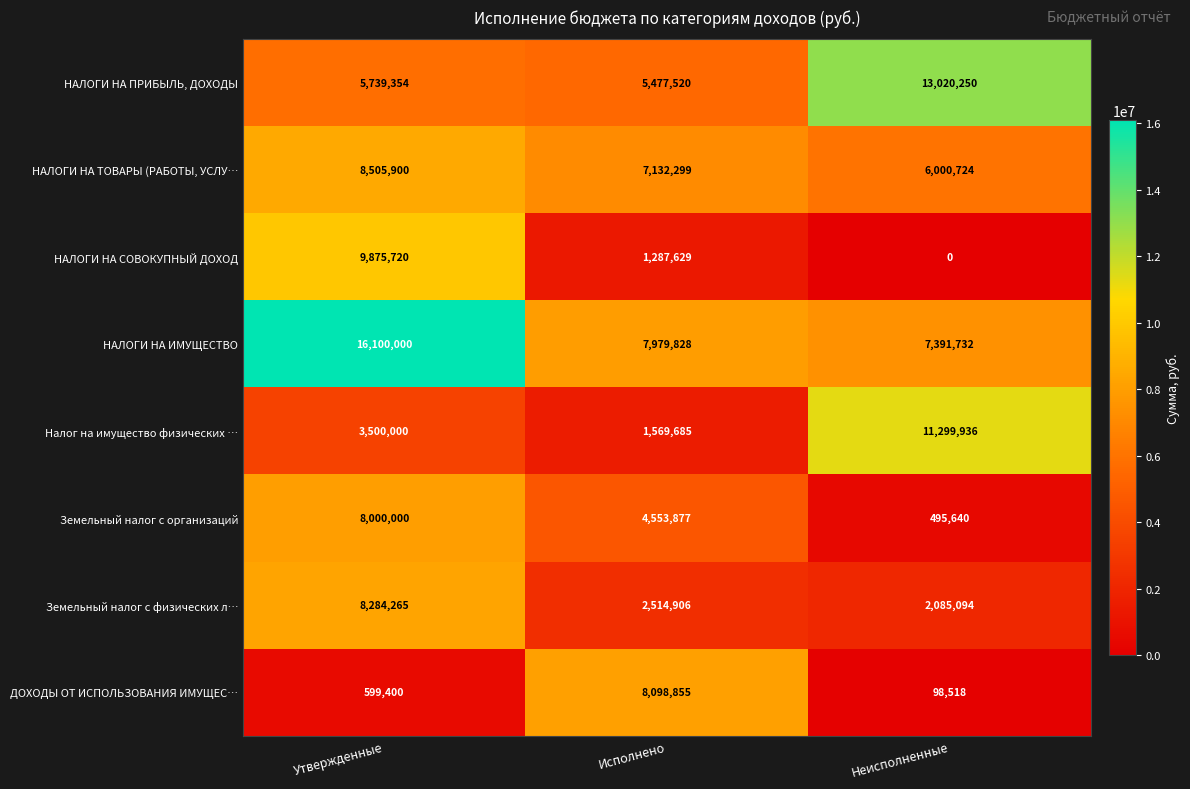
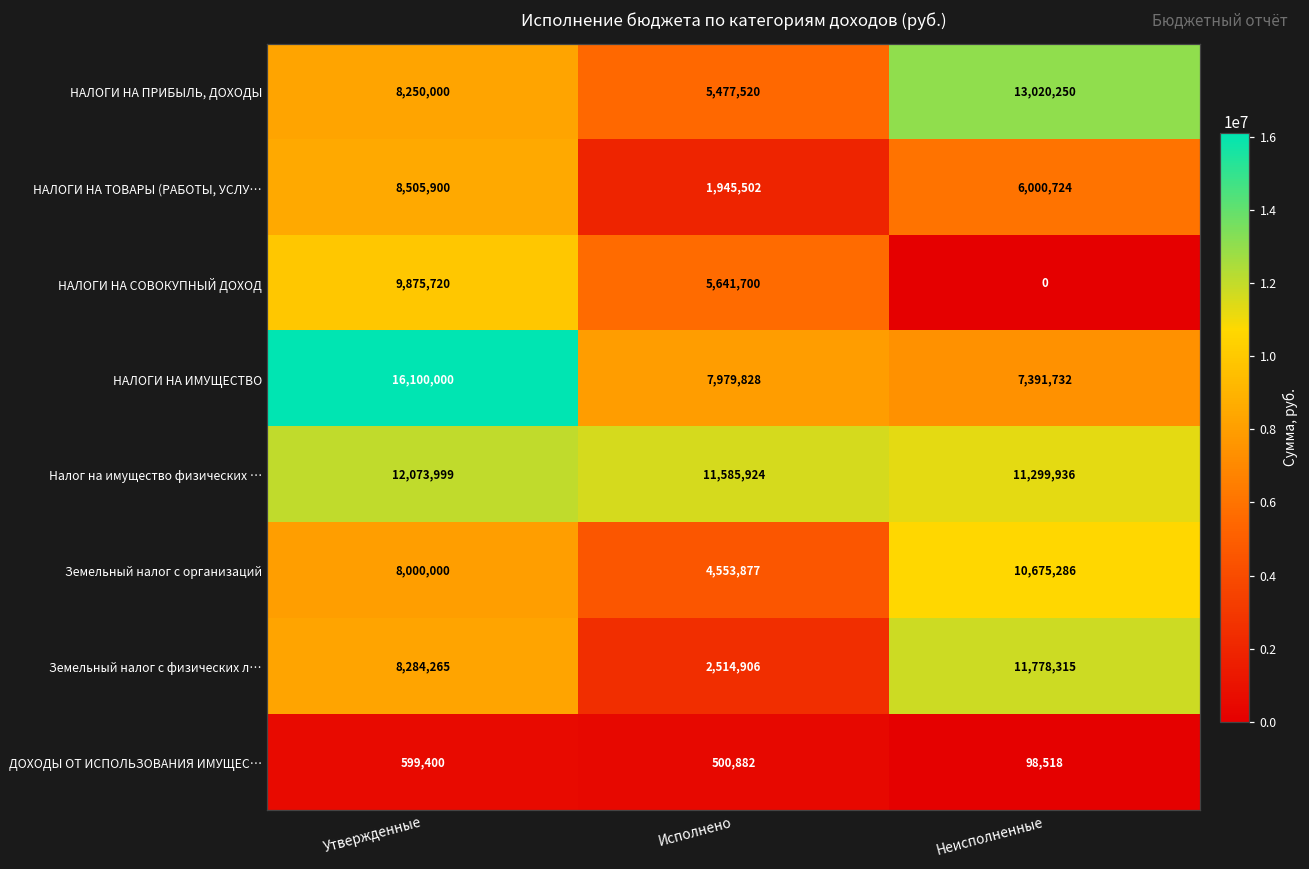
  {
    "НАЛОГИ НА ПРИБЫЛЬ, ДОХОДЫ": {
-     "Утвержденные": "5,739,354",
+     "Утвержденные": "8,250,000",
      "Исполнено": "5,477,520",
      "Неисполненные": "13,020,250"
    },
    "НАЛОГИ НА ТОВАРЫ (РАБОТЫ, УСЛУ…": {
      "Утвержденные": "8,505,900",
-     "Исполнено": "7,132,299",
+     "Исполнено": "1,945,502",
      "Неисполненные": "6,000,724"
    },
    "НАЛОГИ НА СОВОКУПНЫЙ ДОХОД": {
      "Утвержденные": "9,875,720",
-     "Исполнено": "1,287,629",
+     "Исполнено": "5,641,700",
      "Неисполненные": "0"
    },
    "НАЛОГИ НА ИМУЩЕСТВО": {
      "Утвержденные": "16,100,000",
      "Исполнено": "7,979,828",
      "Неисполненные": "7,391,732"
    },
    "Налог на имущество физических …": {
-     "Утвержденные": "3,500,000",
-     "Исполнено": "1,569,685",
+     "Утвержденные": "12,073,999",
+     "Исполнено": "11,585,924",
      "Неисполненные": "11,299,936"
    },
    "Земельный налог с организаций": {
      "Утвержденные": "8,000,000",
      "Исполнено": "4,553,877",
-     "Неисполненные": "495,640"
+     "Неисполненные": "10,675,286"
    },
    "Земельный налог с физических л…": {
      "Утвержденные": "8,284,265",
      "Исполнено": "2,514,906",
-     "Неисполненные": "2,085,094"
+     "Неисполненные": "11,778,315"
    },
    "ДОХОДЫ ОТ ИСПОЛЬЗОВАНИЯ ИМУЩЕС…": {
      "Утвержденные": "599,400",
-     "Исполнено": "8,098,855",
+     "Исполнено": "500,882",
      "Неисполненные": "98,518"
    }
  }
